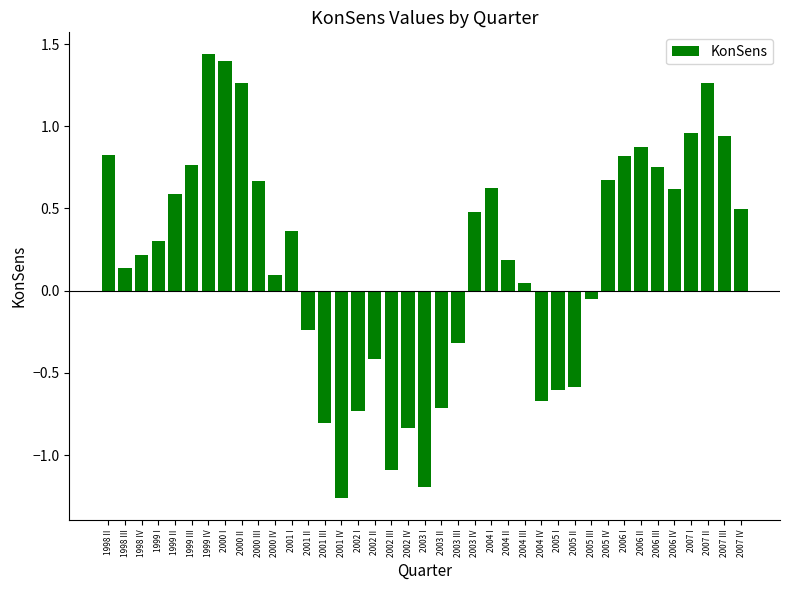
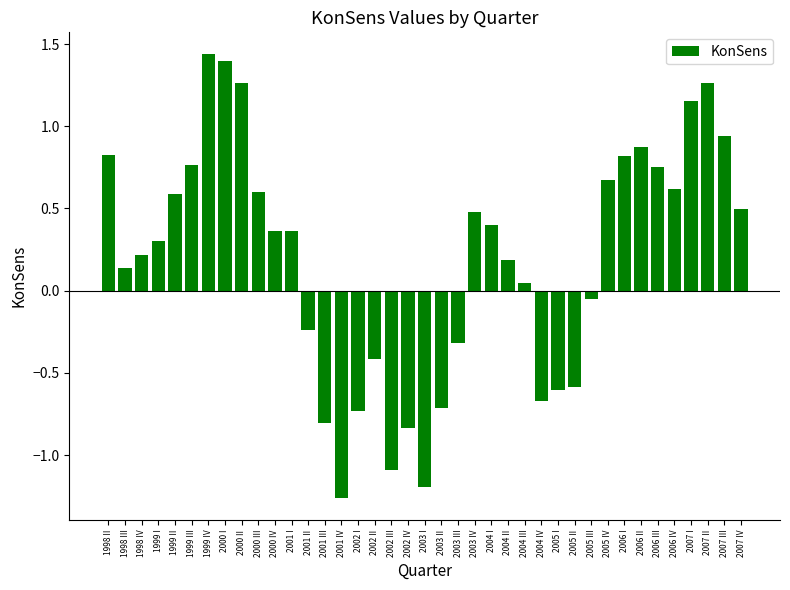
  {
    "1998 II": 0.82,
    "1998 III": 0.14,
    "1998 IV": 0.21,
    "1999 I": 0.30,
    "1999 II": 0.59,
    "1999 III": 0.76,
    "1999 IV": 1.44,
    "2000 I": 1.40,
    "2000 II": 1.26,
-   "2000 III": 0.67,
-   "2000 IV": 0.09,
+   "2000 III": 0.60,
+   "2000 IV": 0.36,
    "2001 I": 0.36,
    "2001 II": -0.24,
    "2001 III": -0.80,
    "2001 IV": -1.26,
    "2002 I": -0.73,
    "2002 II": -0.42,
    "2002 III": -1.09,
    "2002 IV": -0.83,
    "2003 I": -1.19,
    "2003 II": -0.71,
    "2003 III": -0.32,
    "2003 IV": 0.48,
-   "2004 I": 0.63,
+   "2004 I": 0.40,
    "2004 II": 0.19,
    "2004 III": 0.05,
    "2004 IV": -0.67,
    "2005 I": -0.61,
    "2005 II": -0.59,
    "2005 III": -0.05,
    "2005 IV": 0.67,
    "2006 I": 0.82,
    "2006 II": 0.87,
    "2006 III": 0.75,
    "2006 IV": 0.62,
-   "2007 I": 0.96,
+   "2007 I": 1.16,
    "2007 II": 1.26,
    "2007 III": 0.94,
    "2007 IV": 0.50
  }
